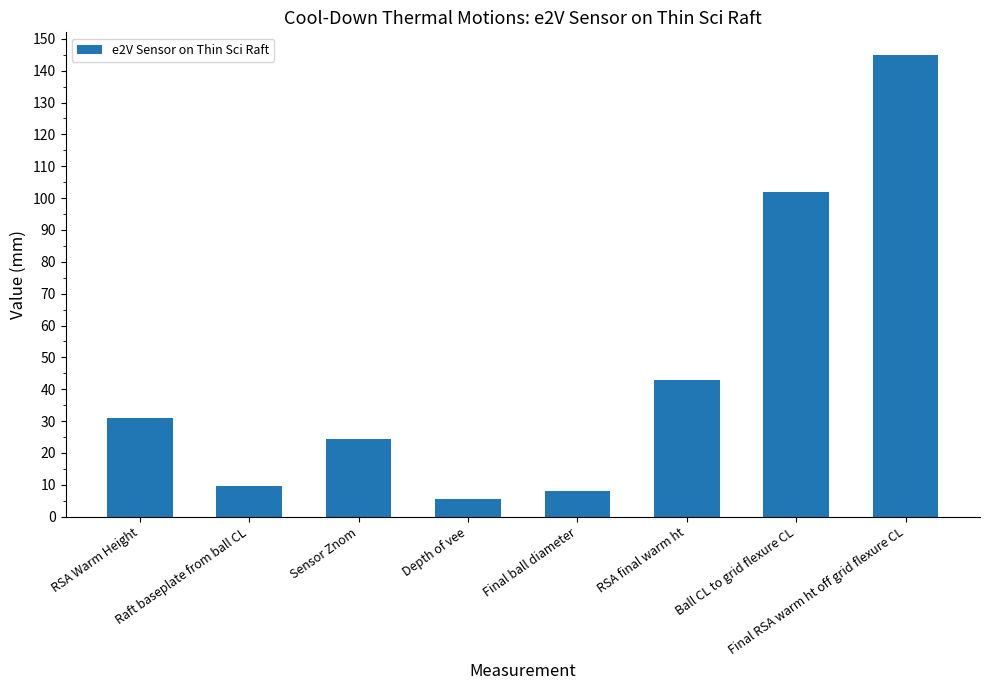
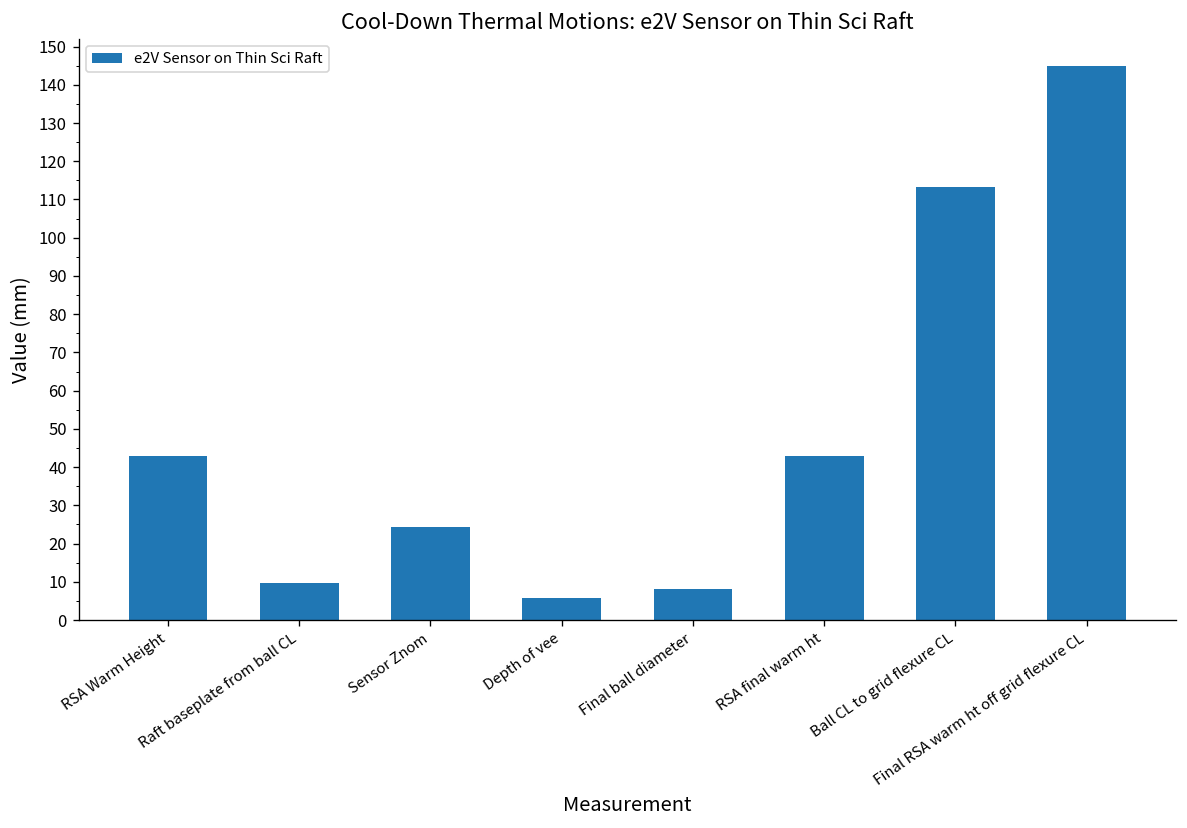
  {
-   "RSA Warm Height": 31,
+   "RSA Warm Height": 43,
    "Raft baseplate from ball CL": 10,
    "Sensor Znom": 24,
    "Depth of vee": 6,
    "Final ball diameter": 8,
    "RSA final warm ht": 43,
-   "Ball CL to grid flexure CL": 102,
+   "Ball CL to grid flexure CL": 113,
    "Final RSA warm ht off grid flexure CL": 145
  }
